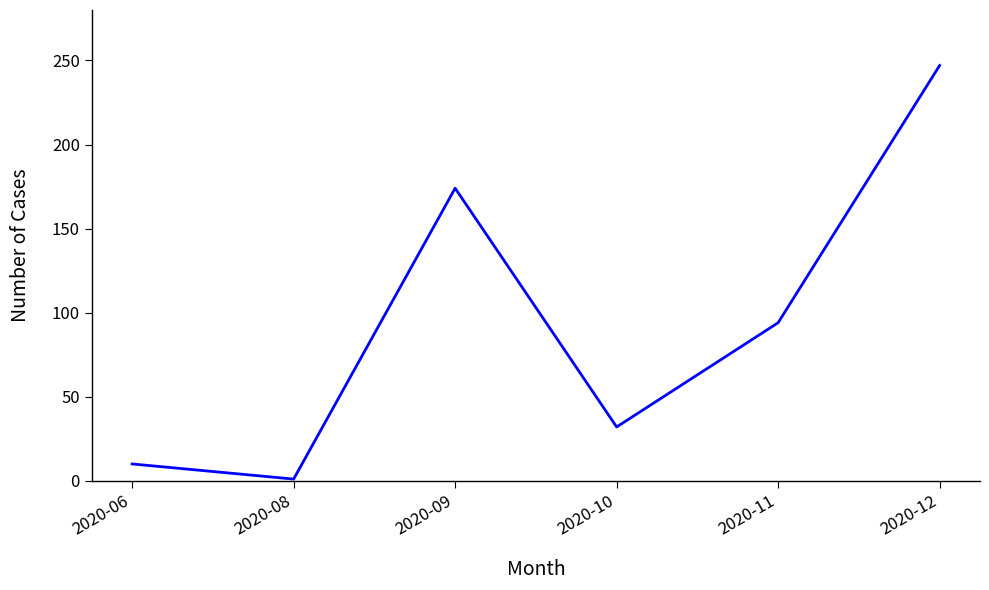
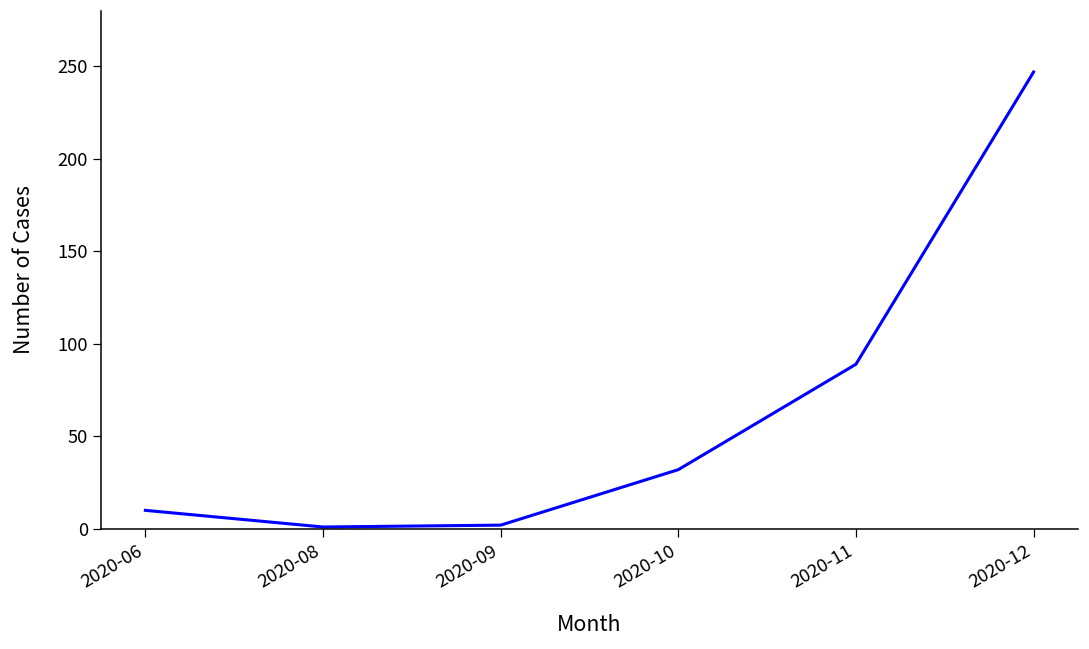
  {
    "2020-06": 10,
    "2020-08": 1,
-   "2020-09": 174,
+   "2020-09": 2,
    "2020-10": 32,
-   "2020-11": 94,
+   "2020-11": 89,
    "2020-12": 247
  }
